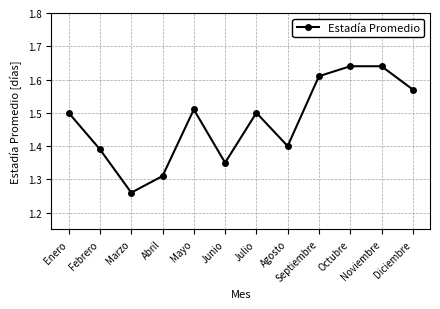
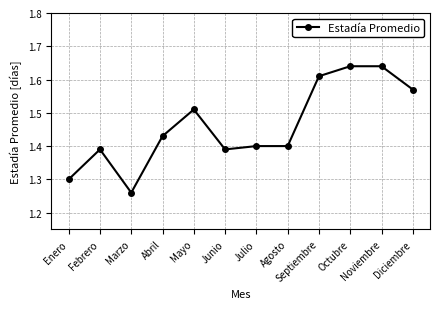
  {
-   "Enero": 1.5,
+   "Enero": 1.3,
    "Febrero": 1.39,
    "Marzo": 1.26,
-   "Abril": 1.31,
+   "Abril": 1.43,
    "Mayo": 1.51,
-   "Junio": 1.35,
-   "Julio": 1.5,
+   "Junio": 1.39,
+   "Julio": 1.4,
    "Agosto": 1.40,
    "Septiembre": 1.61,
    "Octubre": 1.64,
    "Noviembre": 1.64,
    "Diciembre": 1.57
  }
